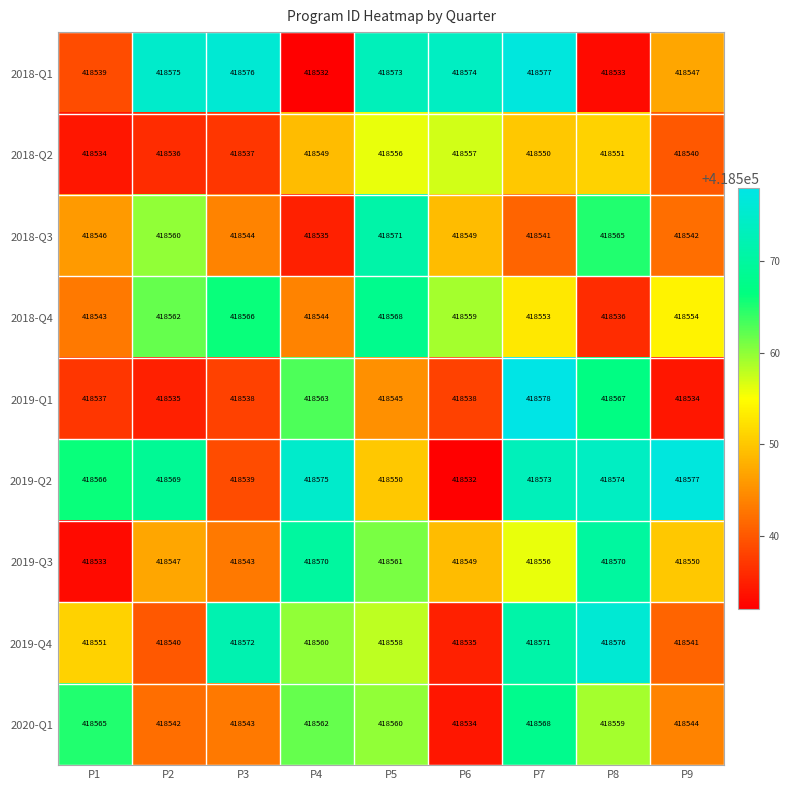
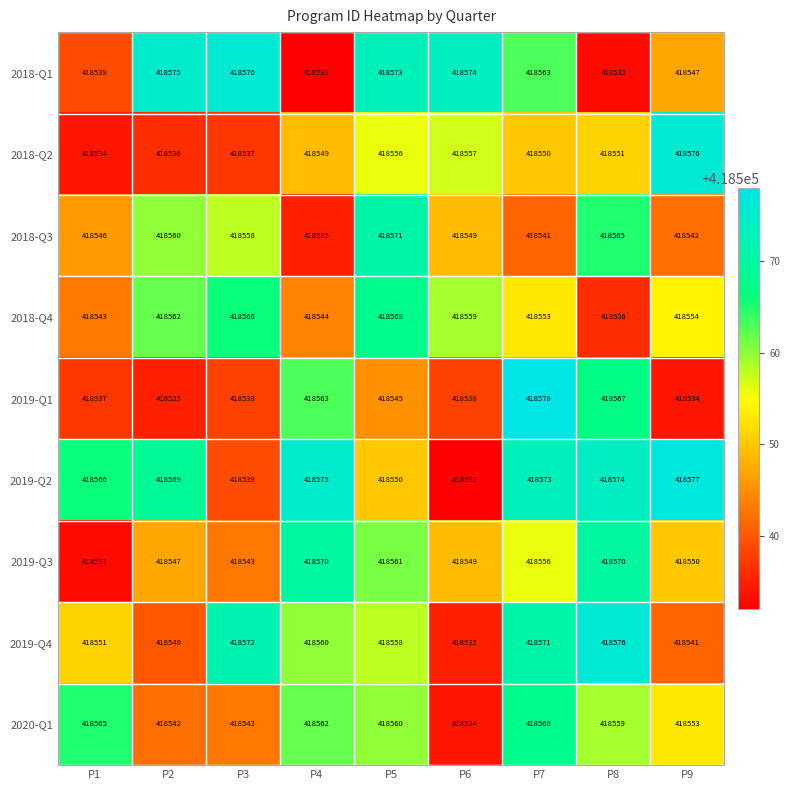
  {
    "2018-Q1": {
      "P1": 418539,
      "P2": 418575,
      "P3": 418576,
      "P4": 418532,
      "P5": 418573,
      "P6": 418574,
-     "P7": 418577,
+     "P7": 418563,
      "P8": 418533,
      "P9": 418547
    },
    "2018-Q2": {
      "P1": 418534,
      "P2": 418536,
      "P3": 418537,
      "P4": 418549,
      "P5": 418556,
      "P6": 418557,
      "P7": 418550,
      "P8": 418551,
-     "P9": 418540
+     "P9": 418576
    },
    "2018-Q3": {
      "P1": 418546,
      "P2": 418560,
-     "P3": 418544,
+     "P3": 418558,
      "P4": 418535,
      "P5": 418571,
      "P6": 418549,
      "P7": 418541,
      "P8": 418565,
      "P9": 418542
    },
    "2018-Q4": {
      "P1": 418543,
      "P2": 418562,
      "P3": 418566,
      "P4": 418544,
      "P5": 418568,
      "P6": 418559,
      "P7": 418553,
      "P8": 418536,
      "P9": 418554
    },
    "2019-Q1": {
      "P1": 418537,
      "P2": 418535,
      "P3": 418538,
      "P4": 418563,
      "P5": 418545,
      "P6": 418538,
      "P7": 418578,
      "P8": 418567,
      "P9": 418534
    },
    "2019-Q2": {
      "P1": 418566,
      "P2": 418569,
      "P3": 418539,
      "P4": 418575,
      "P5": 418550,
      "P6": 418532,
      "P7": 418573,
      "P8": 418574,
      "P9": 418577
    },
    "2019-Q3": {
      "P1": 418533,
      "P2": 418547,
      "P3": 418543,
      "P4": 418570,
      "P5": 418561,
      "P6": 418549,
      "P7": 418556,
      "P8": 418570,
      "P9": 418550
    },
    "2019-Q4": {
      "P1": 418551,
      "P2": 418540,
      "P3": 418572,
      "P4": 418560,
      "P5": 418558,
      "P6": 418535,
      "P7": 418571,
      "P8": 418576,
      "P9": 418541
    },
    "2020-Q1": {
      "P1": 418565,
      "P2": 418542,
      "P3": 418543,
      "P4": 418562,
      "P5": 418560,
      "P6": 418534,
      "P7": 418568,
      "P8": 418559,
-     "P9": 418544
+     "P9": 418553
    }
  }
